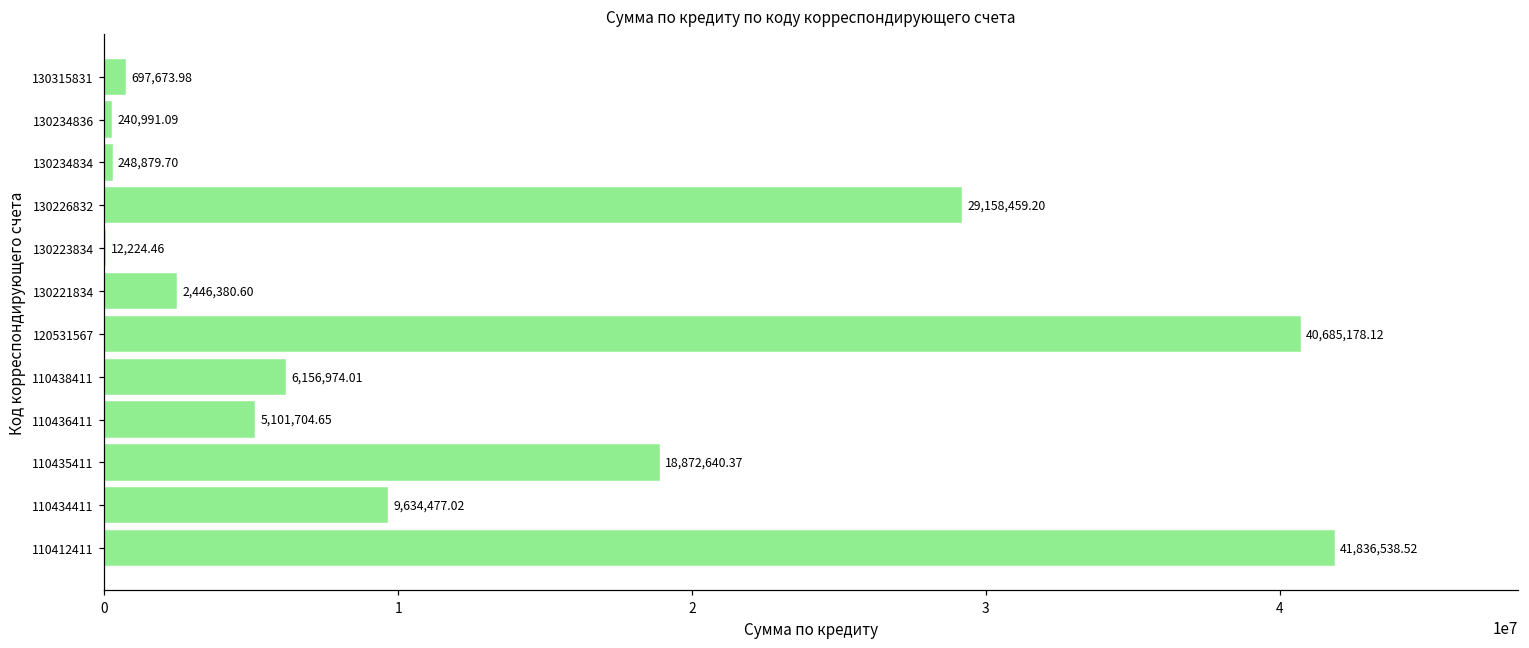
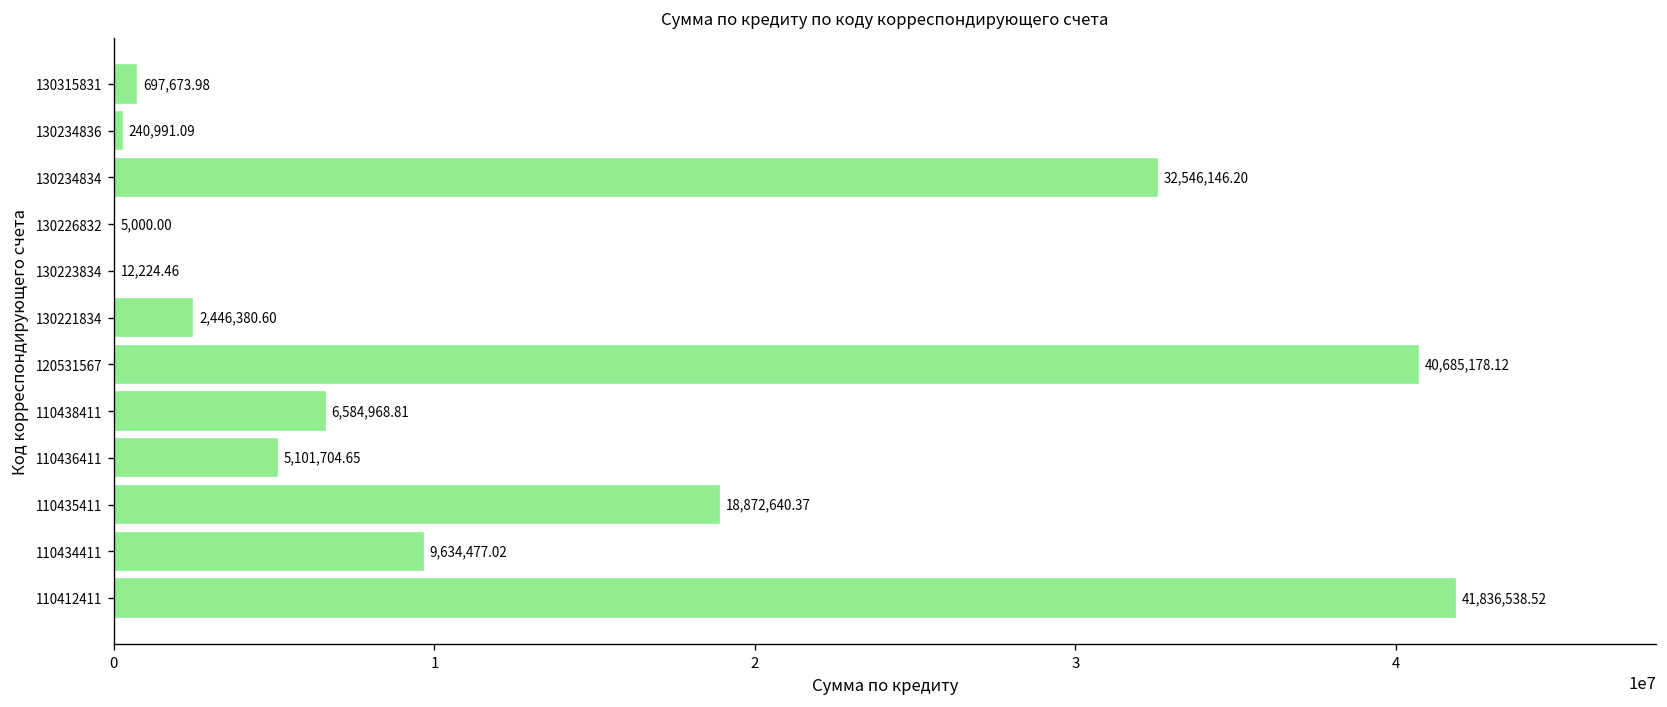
  {
    "130315831": "697,673.98",
    "130234836": "240,991.09",
-   "130234834": "248,879.70",
-   "130226832": "29,158,459.20",
+   "130234834": "32,546,146.20",
+   "130226832": "5,000.00",
    "130223834": "12,224.46",
    "130221834": "2,446,380.60",
    "120531567": "40,685,178.12",
-   "110438411": "6,156,974.01",
+   "110438411": "6,584,968.81",
    "110436411": "5,101,704.65",
    "110435411": "18,872,640.37",
    "110434411": "9,634,477.02",
    "110412411": "41,836,538.52"
  }
